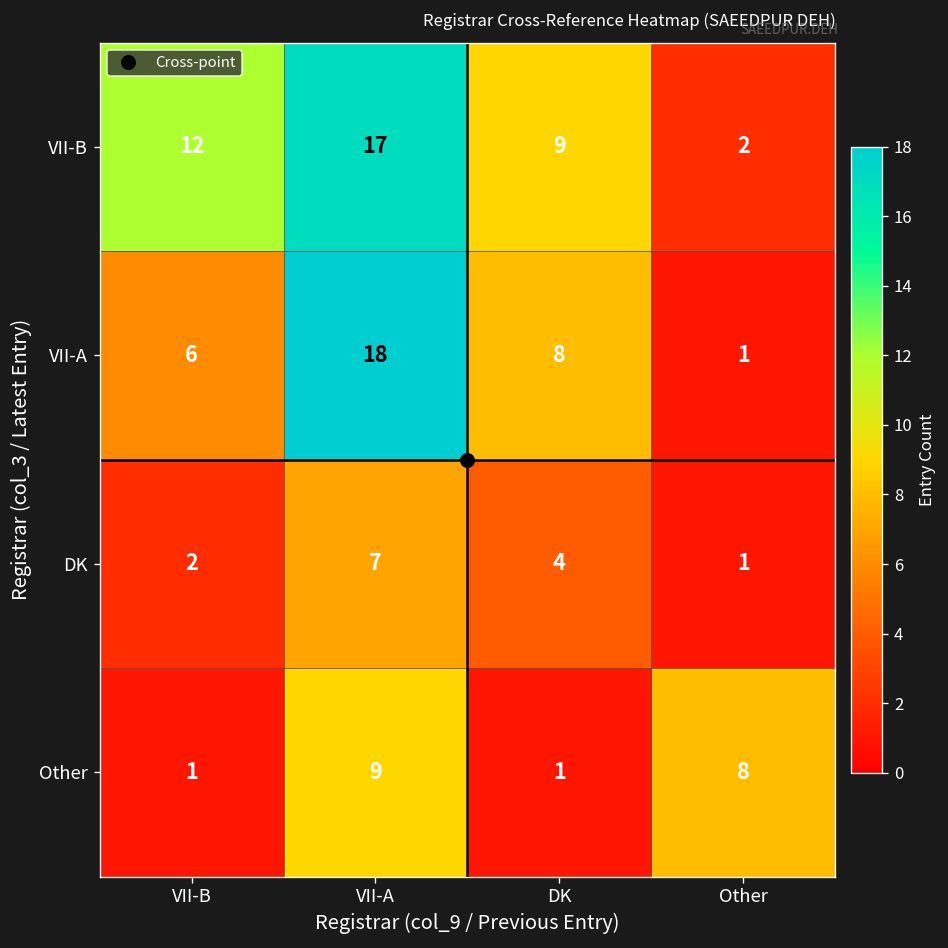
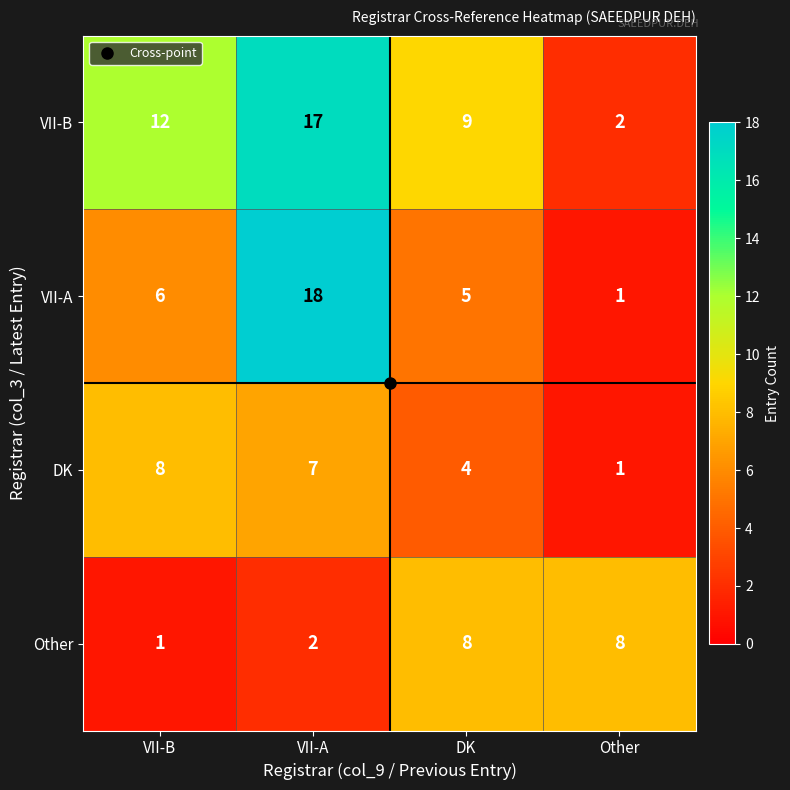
  {
    "VII-B": {
      "VII-B": 12,
      "VII-A": 17,
      "DK": 9,
      "Other": 2
    },
    "VII-A": {
      "VII-B": 6,
      "VII-A": 18,
-     "DK": 8,
+     "DK": 5,
      "Other": 1
    },
    "DK": {
-     "VII-B": 2,
+     "VII-B": 8,
      "VII-A": 7,
      "DK": 4,
      "Other": 1
    },
    "Other": {
      "VII-B": 1,
-     "VII-A": 9,
-     "DK": 1,
+     "VII-A": 2,
+     "DK": 8,
      "Other": 8
    }
  }
